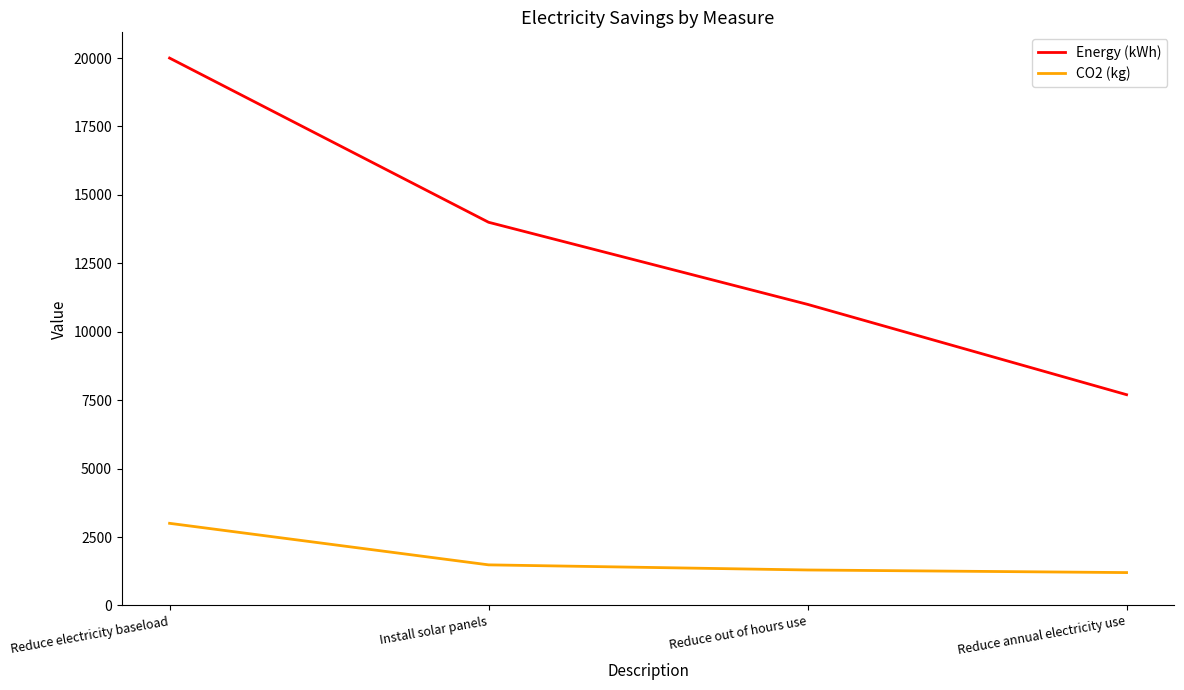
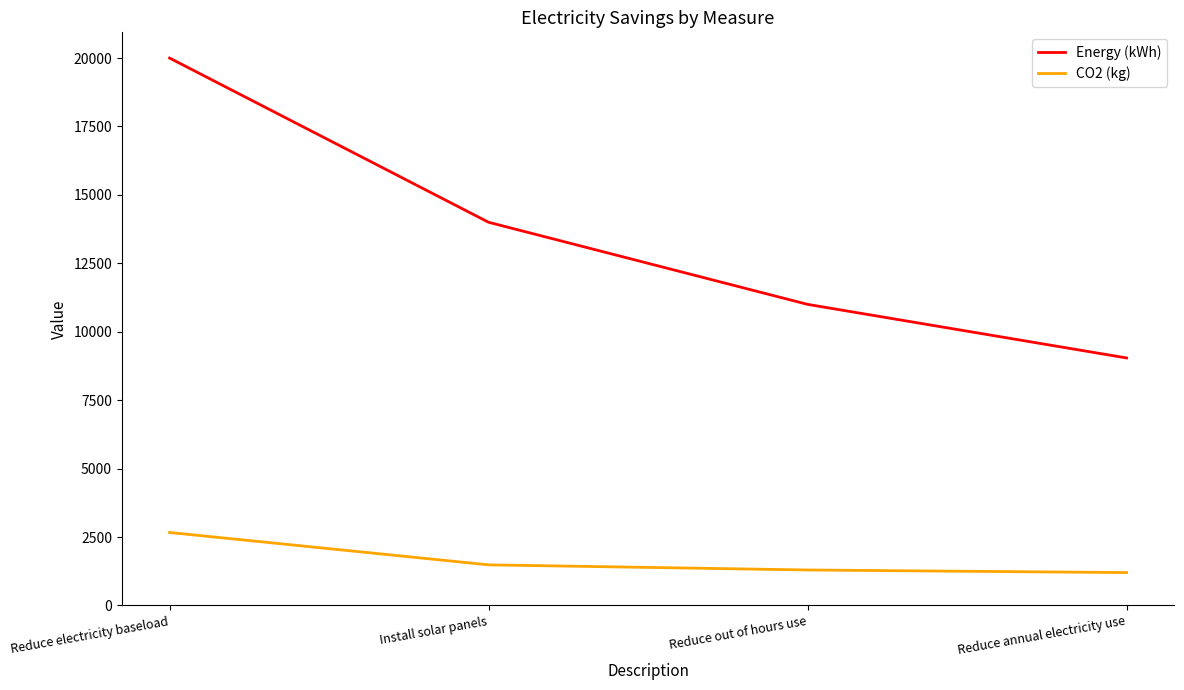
  {
    "Energy (kWh)": {
      "Reduce electricity baseload": 20000,
      "Install solar panels": 14000,
      "Reduce out of hours use": 11000,
-     "Reduce annual electricity use": 7700
+     "Reduce annual electricity use": 9000
    },
    "CO2 (kg)": {
-     "Reduce electricity baseload": 3000,
+     "Reduce electricity baseload": 2700,
      "Install solar panels": 1500,
      "Reduce out of hours use": 1300,
      "Reduce annual electricity use": 1200
    }
  }
